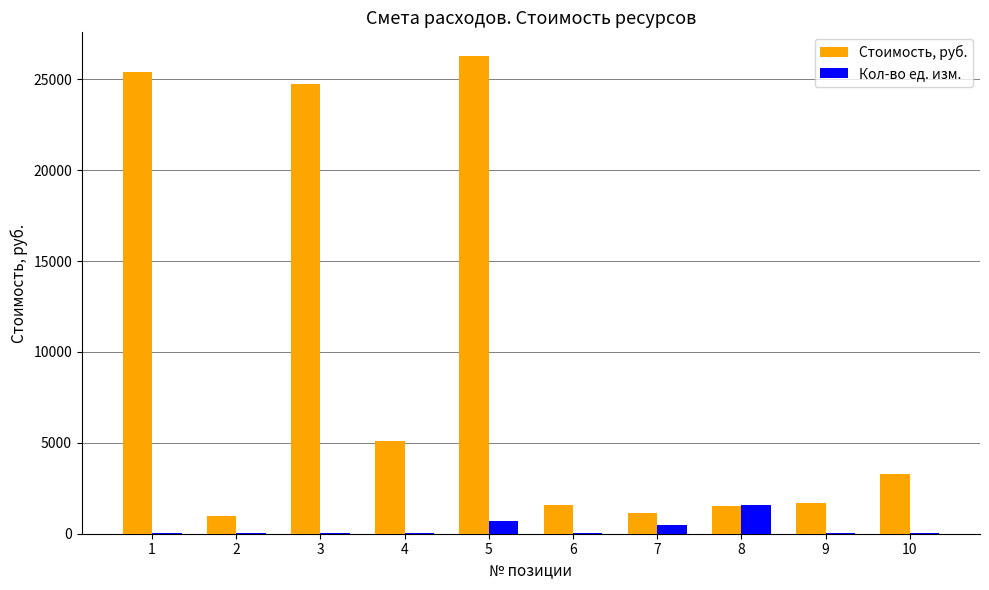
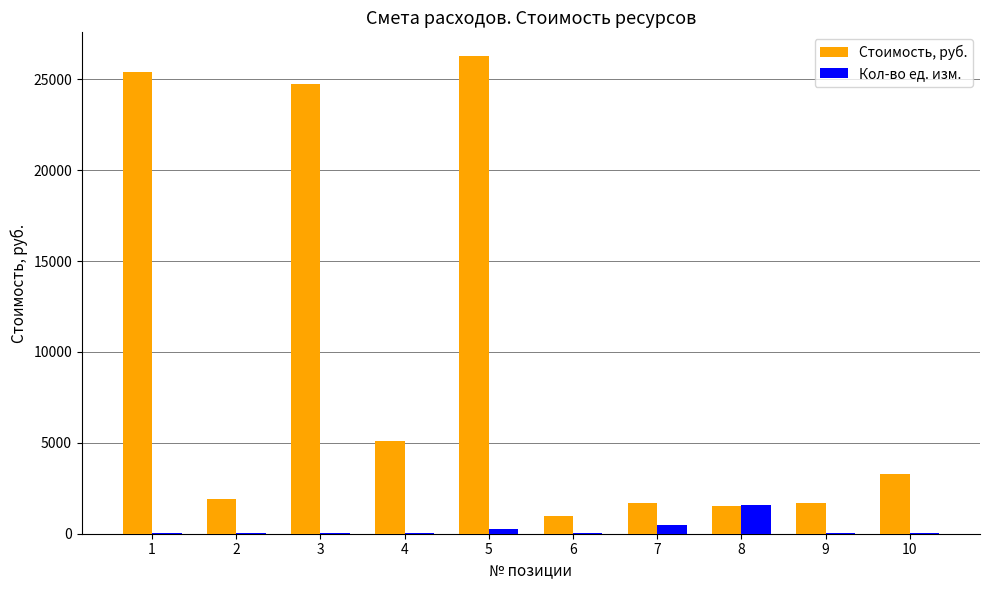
  {
    "Стоимость, руб.": {
      "1": 25400,
-     "2": 1000,
+     "2": 1900,
      "3": 24700,
      "4": 5100,
      "5": 26300,
-     "6": 1600,
-     "7": 1100,
+     "6": 1000,
+     "7": 1700,
      "8": 1500,
      "9": 1700,
      "10": 3300
    },
    "Кол-во ед. изм.": {
-     "5": 700,
+     "5": 300,
      "7": 500,
      "8": 1600
    }
  }
